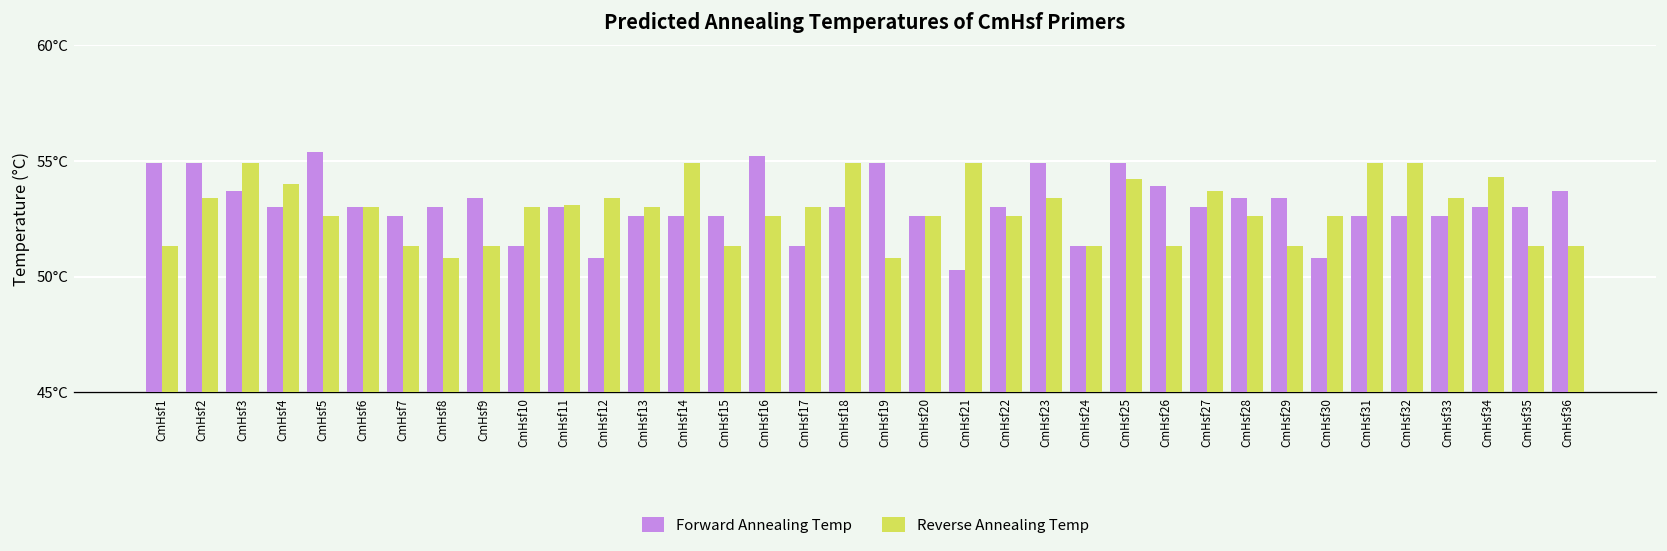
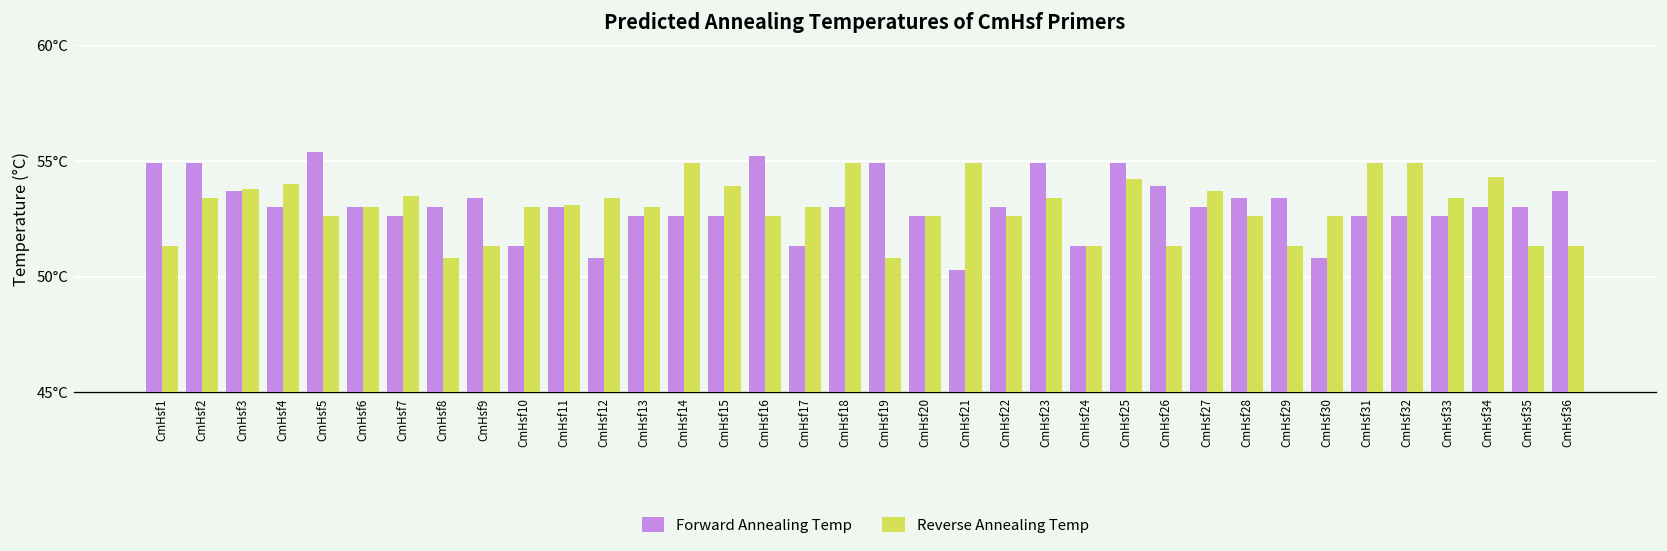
  {
    "Forward Annealing Temp": {
      "CmHsf1": "54.9°C",
      "CmHsf2": "54.9°C",
      "CmHsf3": "53.7°C",
      "CmHsf4": "53.0°C",
      "CmHsf5": "55.4°C",
      "CmHsf6": "53.0°C",
      "CmHsf7": "52.6°C",
      "CmHsf8": "53.0°C",
      "CmHsf9": "53.4°C",
      "CmHsf10": "51.3°C",
      "CmHsf11": "53.0°C",
      "CmHsf12": "50.8°C",
      "CmHsf13": "52.6°C",
      "CmHsf14": "52.6°C",
      "CmHsf15": "52.6°C",
      "CmHsf16": "55.2°C",
      "CmHsf17": "51.3°C",
      "CmHsf18": "53.0°C",
      "CmHsf19": "54.9°C",
      "CmHsf20": "52.6°C",
      "CmHsf21": "50.3°C",
      "CmHsf22": "53.0°C",
      "CmHsf23": "54.9°C",
      "CmHsf24": "51.3°C",
      "CmHsf25": "54.9°C",
      "CmHsf26": "53.9°C",
      "CmHsf27": "53.0°C",
      "CmHsf28": "53.4°C",
      "CmHsf29": "53.4°C",
      "CmHsf30": "50.8°C",
      "CmHsf31": "52.6°C",
      "CmHsf32": "52.6°C",
      "CmHsf33": "52.6°C",
      "CmHsf34": "53.0°C",
      "CmHsf35": "53.0°C",
      "CmHsf36": "53.7°C"
    },
    "Reverse Annealing Temp": {
      "CmHsf1": "51.3°C",
      "CmHsf2": "53.4°C",
-     "CmHsf3": "54.9°C",
+     "CmHsf3": "53.8°C",
      "CmHsf4": "54.0°C",
      "CmHsf5": "52.6°C",
      "CmHsf6": "53.0°C",
-     "CmHsf7": "51.3°C",
+     "CmHsf7": "53.5°C",
      "CmHsf8": "50.8°C",
      "CmHsf9": "51.3°C",
      "CmHsf10": "53.0°C",
      "CmHsf11": "53.1°C",
      "CmHsf12": "53.4°C",
      "CmHsf13": "53.0°C",
      "CmHsf14": "54.9°C",
-     "CmHsf15": "51.3°C",
+     "CmHsf15": "53.9°C",
      "CmHsf16": "52.6°C",
      "CmHsf17": "53.0°C",
      "CmHsf18": "54.9°C",
      "CmHsf19": "50.8°C",
      "CmHsf20": "52.6°C",
      "CmHsf21": "54.9°C",
      "CmHsf22": "52.6°C",
      "CmHsf23": "53.4°C",
      "CmHsf24": "51.3°C",
      "CmHsf25": "54.2°C",
      "CmHsf26": "51.3°C",
      "CmHsf27": "53.7°C",
      "CmHsf28": "52.6°C",
      "CmHsf29": "51.3°C",
      "CmHsf30": "52.6°C",
      "CmHsf31": "54.9°C",
      "CmHsf32": "54.9°C",
      "CmHsf33": "53.4°C",
      "CmHsf34": "54.3°C",
      "CmHsf35": "51.3°C",
      "CmHsf36": "51.3°C"
    }
  }
